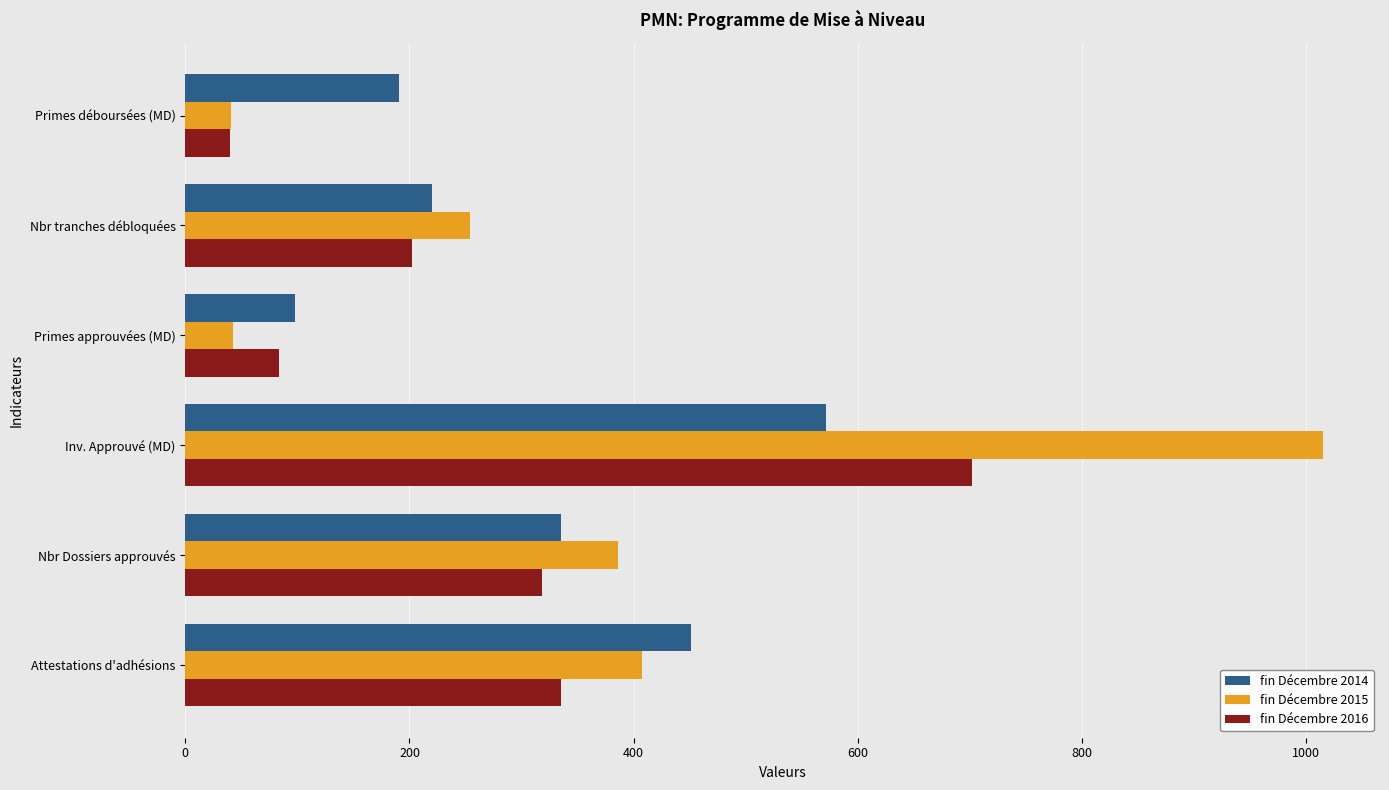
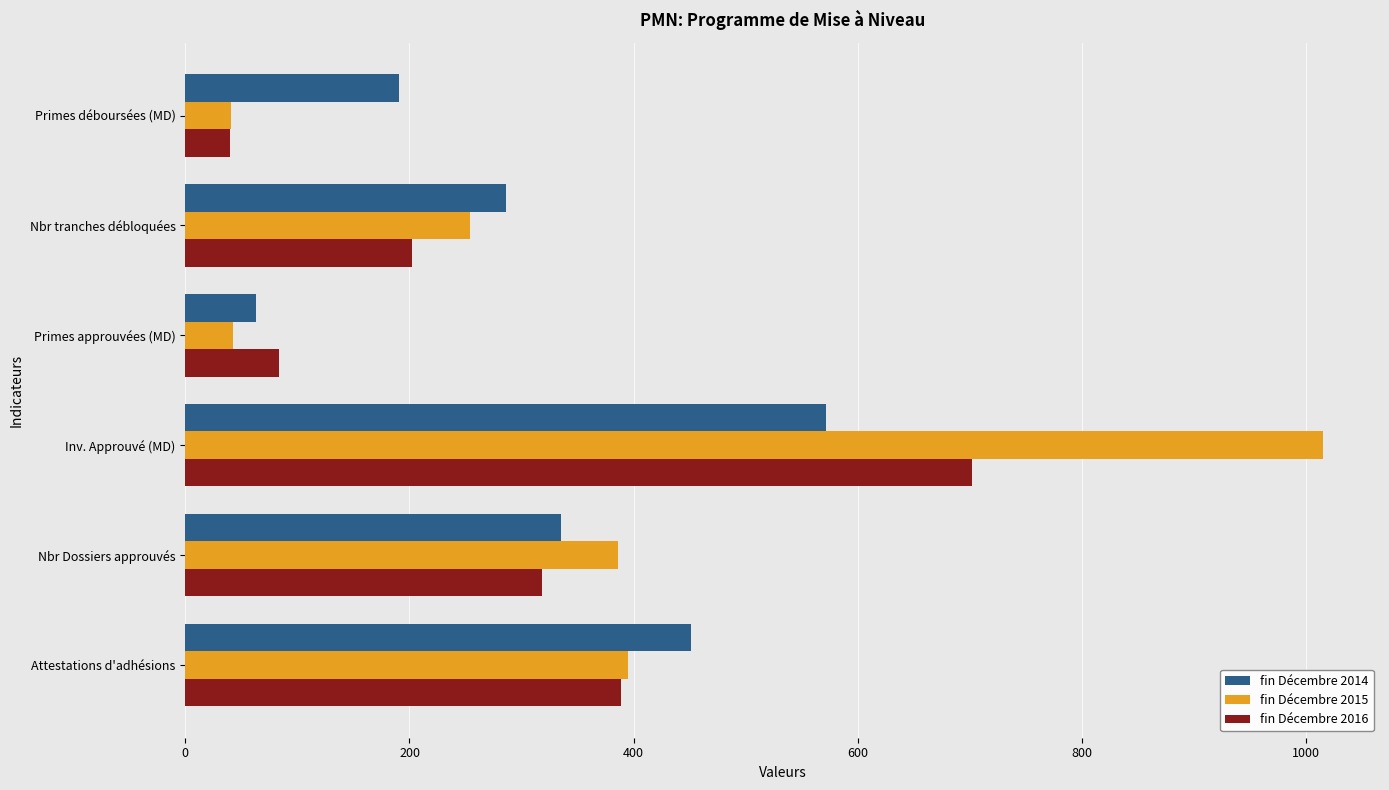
  {
    "fin Décembre 2014": {
      "Primes déboursées (MD)": 191,
-     "Nbr tranches débloquées": 220,
-     "Primes approuvées (MD)": 98,
+     "Nbr tranches débloquées": 286,
+     "Primes approuvées (MD)": 63,
      "Inv. Approuvé (MD)": 571,
      "Nbr Dossiers approuvés": 335,
      "Attestations d'adhésions": 451
    },
    "fin Décembre 2015": {
      "Primes déboursées (MD)": 41,
      "Nbr tranches débloquées": 254,
      "Primes approuvées (MD)": 43,
      "Inv. Approuvé (MD)": 1015,
      "Nbr Dossiers approuvés": 386,
-     "Attestations d'adhésions": 407
+     "Attestations d'adhésions": 395
    },
    "fin Décembre 2016": {
      "Primes déboursées (MD)": 39,
      "Nbr tranches débloquées": 202,
      "Primes approuvées (MD)": 84,
      "Inv. Approuvé (MD)": 701,
      "Nbr Dossiers approuvés": 318,
-     "Attestations d'adhésions": 335
+     "Attestations d'adhésions": 389
    }
  }
